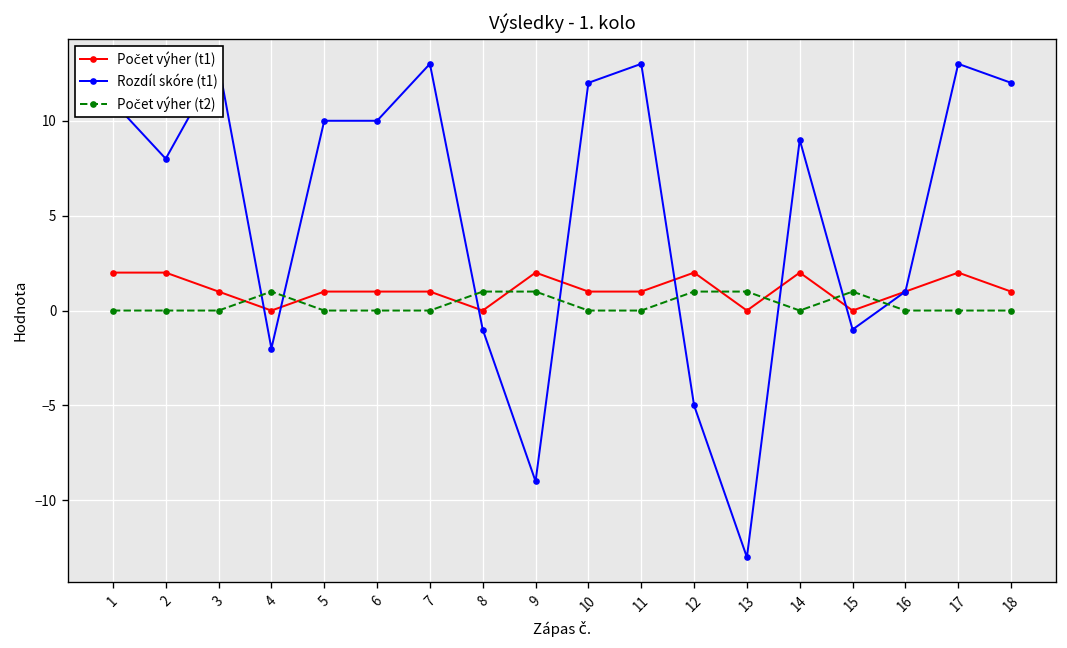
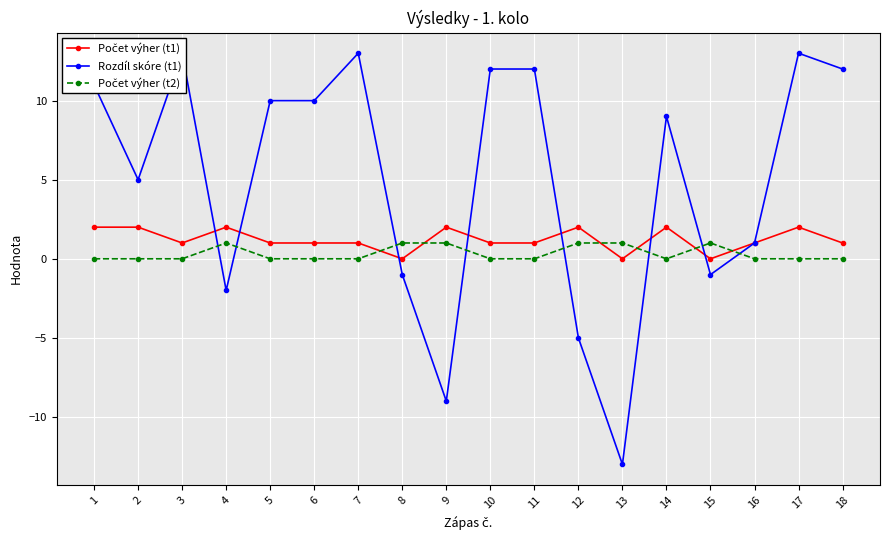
  {
    "Počet výher (t1)": {
      "1": 2,
      "2": 2,
      "3": 1,
-     "4": 0,
+     "4": 2,
      "5": 1,
      "6": 1,
      "7": 1,
      "8": 0,
      "9": 2,
      "10": 1,
      "11": 1,
      "12": 2,
      "13": 0,
      "14": 2,
      "15": 0,
      "17": 2,
      "18": 1
    },
    "Rozdíl skóre (t1)": {
-     "2": 8,
+     "2": 5,
      "4": -2,
      "5": 10,
      "6": 10,
      "7": 13,
      "8": -1,
      "9": -9,
      "10": 12,
-     "11": 13,
+     "11": 12,
      "12": -5,
      "13": -13,
      "14": 9,
      "15": -1,
      "17": 13,
      "18": 12
    },
    "Počet výher (t2)": {
      "1": 0,
      "2": 0,
      "3": 0,
      "4": 1,
      "5": 0,
      "6": 0,
      "7": 0,
      "8": 1,
      "9": 1,
      "10": 0,
      "11": 0,
      "12": 1,
      "13": 1,
      "14": 0,
      "15": 1,
      "16": 0,
      "17": 0,
      "18": 0
    }
  }
